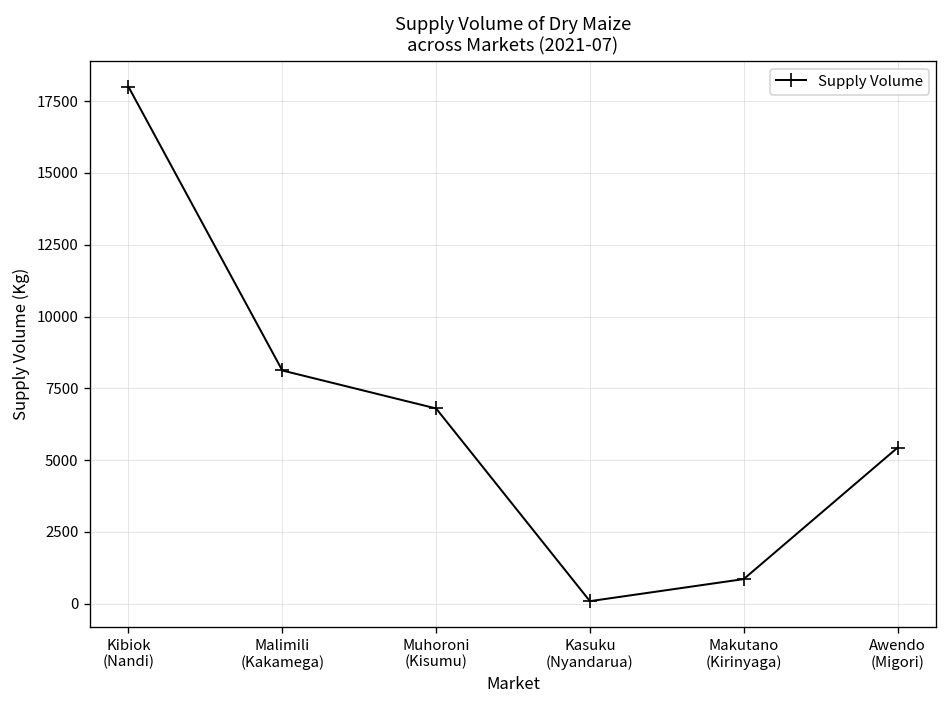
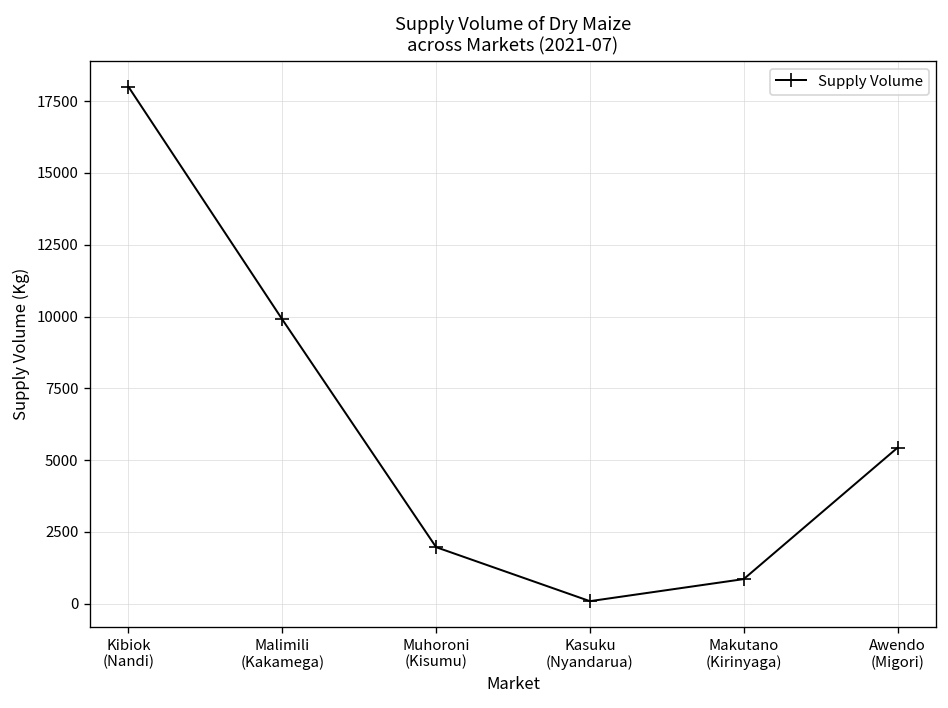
  {
    "Kibiok (Nandi)": 18000,
-   "Malimili (Kakamega)": 8100,
-   "Muhoroni (Kisumu)": 6800,
+   "Malimili (Kakamega)": 9900,
+   "Muhoroni (Kisumu)": 2000,
    "Kasuku (Nyandarua)": 100,
    "Makutano (Kirinyaga)": 900,
    "Awendo (Migori)": 5400
  }
